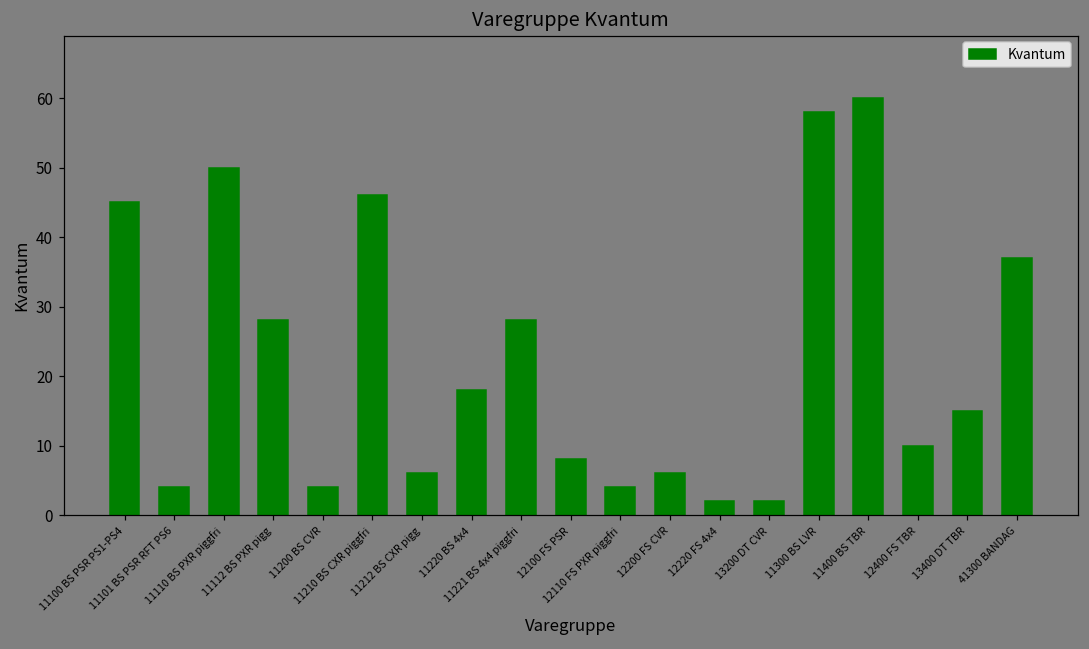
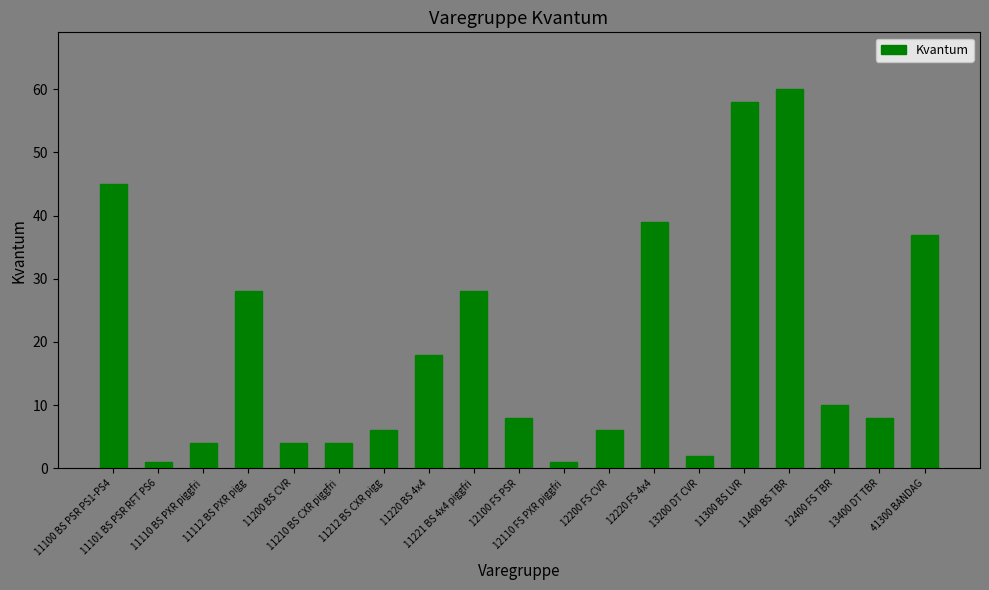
  {
    "11100 BS PSR PS1-PS4": 45,
-   "11101 BS PSR RFT PS6": 4,
-   "11110 BS PXR piggfri": 50,
+   "11101 BS PSR RFT PS6": 1,
+   "11110 BS PXR piggfri": 4,
    "11112 BS PXR pigg": 28,
    "11200 BS CVR": 4,
-   "11210 BS CXR piggfri": 46,
+   "11210 BS CXR piggfri": 4,
    "11212 BS CXR pigg": 6,
    "11220 BS 4x4": 18,
    "11221 BS 4x4 piggfri": 28,
    "12100 FS PSR": 8,
-   "12110 FS PXR piggfri": 4,
+   "12110 FS PXR piggfri": 1,
    "12200 FS CVR": 6,
-   "12220 FS 4x4": 2,
+   "12220 FS 4x4": 39,
    "13200 DT CVR": 2,
    "11300 BS LVR": 58,
    "11400 BS TBR": 60,
    "12400 FS TBR": 10,
-   "13400 DT TBR": 15,
+   "13400 DT TBR": 8,
    "41300 BANDAG": 37
  }
